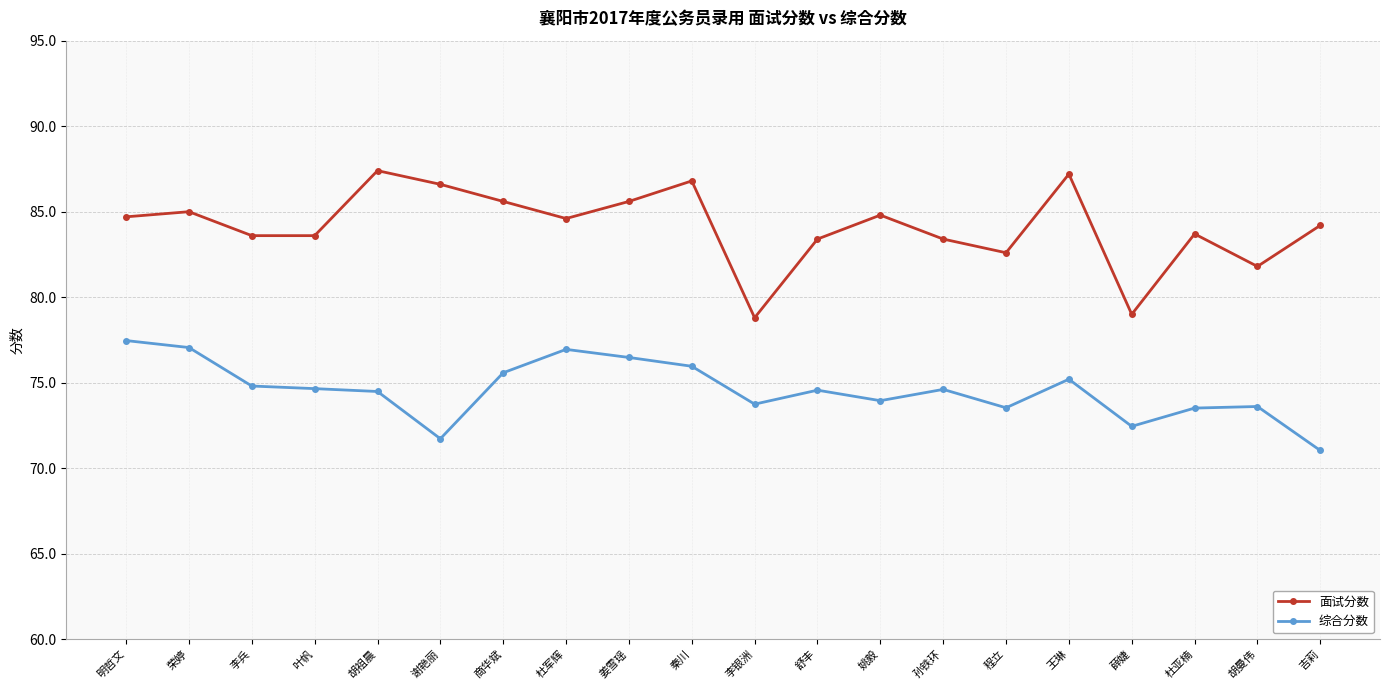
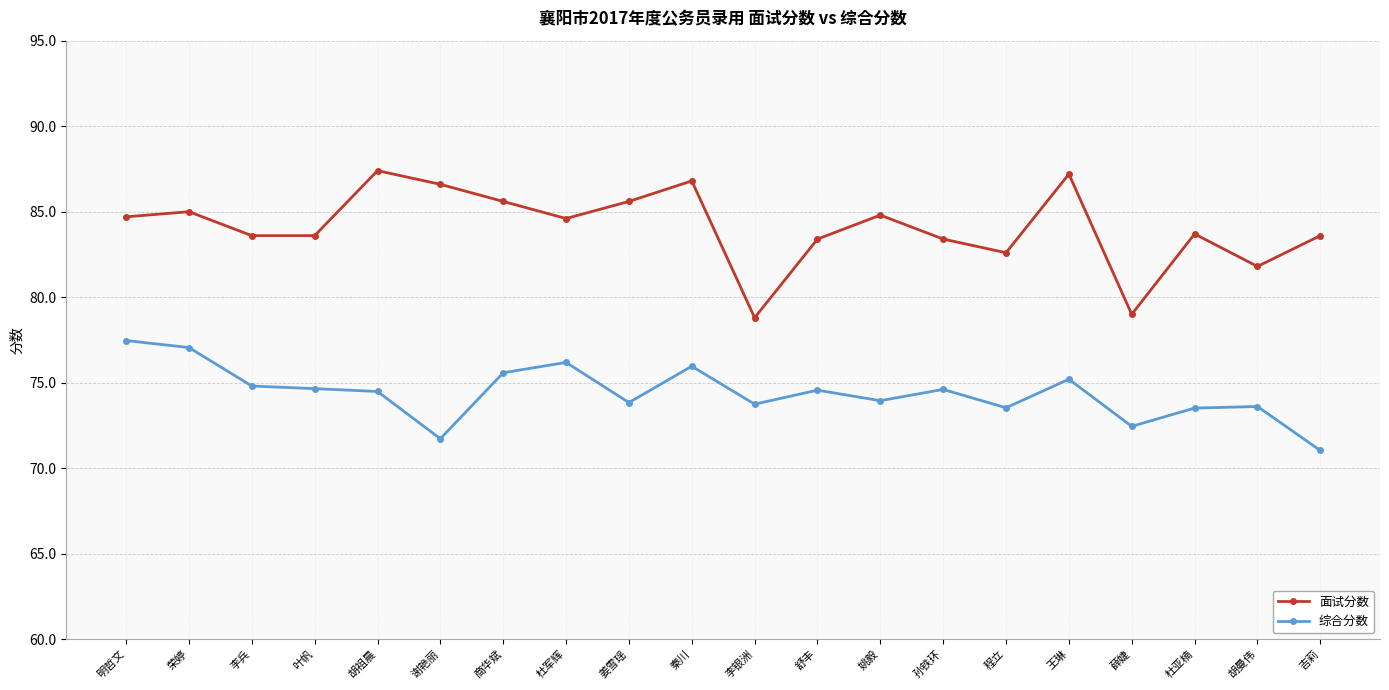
  {
    "面试分数": {
      "明哲文": 84.7,
      "荣婷": 85.0,
      "李兵": 83.6,
      "叶帆": 83.6,
      "胡祖晨": 87.4,
      "谢艳丽": 86.6,
      "商华斌": 85.6,
      "杜军辉": 84.6,
      "姜雪瑶": 85.6,
      "秦川": 86.8,
      "李银洲": 78.8,
      "舒丰": 83.4,
      "姚毅": 84.8,
      "孙铁环": 83.4,
      "程立": 82.6,
      "王琳": 87.2,
      "薛婕": 79.0,
      "杜亚楠": 83.7,
      "胡曼伟": 81.8,
-     "吉莉": 84.2
+     "吉莉": 83.6
    },
    "综合分数": {
      "明哲文": 77.5,
      "荣婷": 77.1,
      "李兵": 74.8,
      "叶帆": 74.7,
      "胡祖晨": 74.5,
      "谢艳丽": 71.7,
      "商华斌": 75.6,
-     "杜军辉": 77.0,
-     "姜雪瑶": 76.5,
+     "杜军辉": 76.2,
+     "姜雪瑶": 73.8,
      "秦川": 76.0,
      "李银洲": 73.7,
      "舒丰": 74.6,
      "姚毅": 74.0,
      "孙铁环": 74.6,
      "程立": 73.5,
      "王琳": 75.2,
      "薛婕": 72.5,
      "杜亚楠": 73.5,
      "胡曼伟": 73.6,
      "吉莉": 71.0
    }
  }
